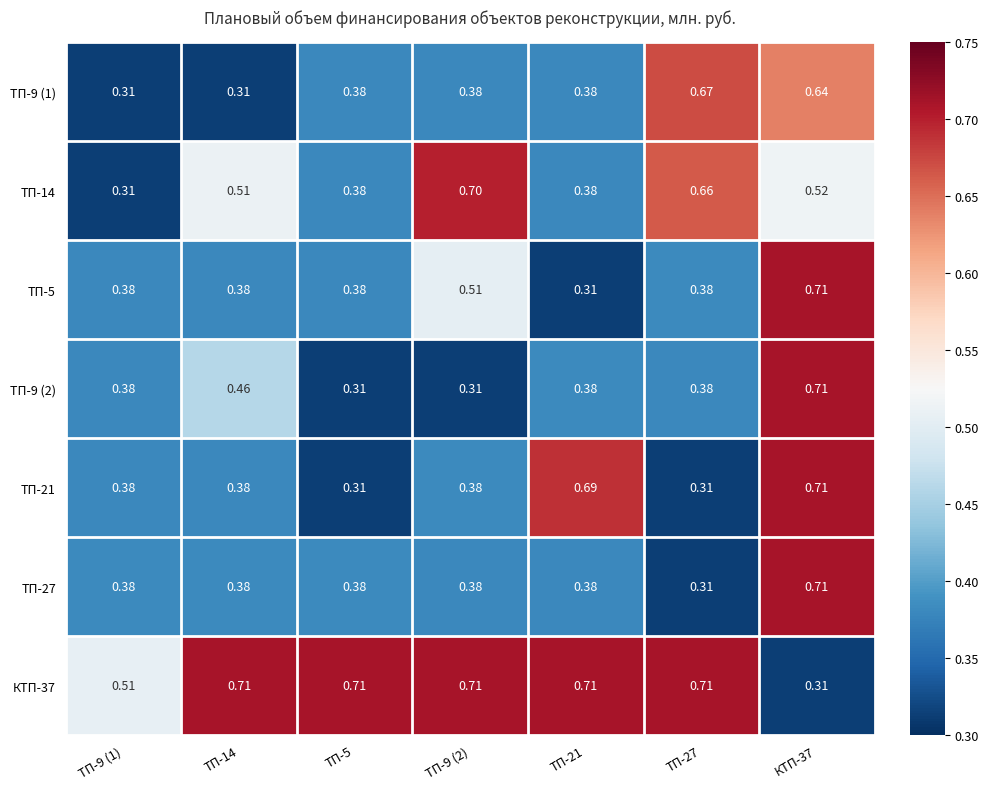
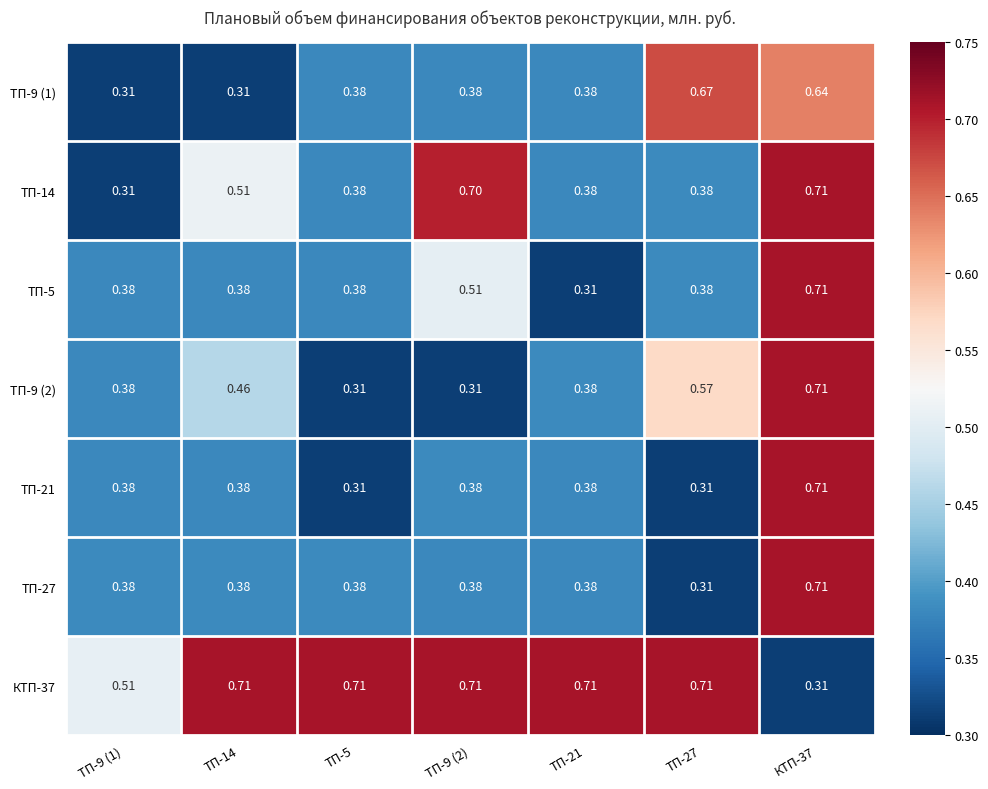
  {
    "ТП-9 (1)": {
      "ТП-9 (1)": 0.31,
      "ТП-14": 0.31,
      "ТП-5": 0.38,
      "ТП-9 (2)": 0.38,
      "ТП-21": 0.38,
      "ТП-27": 0.67,
      "КТП-37": 0.64
    },
    "ТП-14": {
      "ТП-9 (1)": 0.31,
      "ТП-14": 0.51,
      "ТП-5": 0.38,
      "ТП-9 (2)": 0.70,
      "ТП-21": 0.38,
-     "ТП-27": 0.66,
-     "КТП-37": 0.52
+     "ТП-27": 0.38,
+     "КТП-37": 0.71
    },
    "ТП-5": {
      "ТП-9 (1)": 0.38,
      "ТП-14": 0.38,
      "ТП-5": 0.38,
      "ТП-9 (2)": 0.51,
      "ТП-21": 0.31,
      "ТП-27": 0.38,
      "КТП-37": 0.71
    },
    "ТП-9 (2)": {
      "ТП-9 (1)": 0.38,
      "ТП-14": 0.46,
      "ТП-5": 0.31,
      "ТП-9 (2)": 0.31,
      "ТП-21": 0.38,
-     "ТП-27": 0.38,
+     "ТП-27": 0.57,
      "КТП-37": 0.71
    },
    "ТП-21": {
      "ТП-9 (1)": 0.38,
      "ТП-14": 0.38,
      "ТП-5": 0.31,
      "ТП-9 (2)": 0.38,
-     "ТП-21": 0.69,
+     "ТП-21": 0.38,
      "ТП-27": 0.31,
      "КТП-37": 0.71
    },
    "ТП-27": {
      "ТП-9 (1)": 0.38,
      "ТП-14": 0.38,
      "ТП-5": 0.38,
      "ТП-9 (2)": 0.38,
      "ТП-21": 0.38,
      "ТП-27": 0.31,
      "КТП-37": 0.71
    },
    "КТП-37": {
      "ТП-9 (1)": 0.51,
      "ТП-14": 0.71,
      "ТП-5": 0.71,
      "ТП-9 (2)": 0.71,
      "ТП-21": 0.71,
      "ТП-27": 0.71,
      "КТП-37": 0.31
    }
  }
